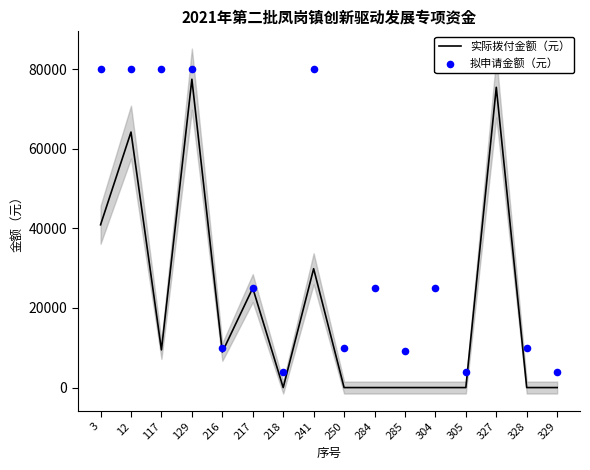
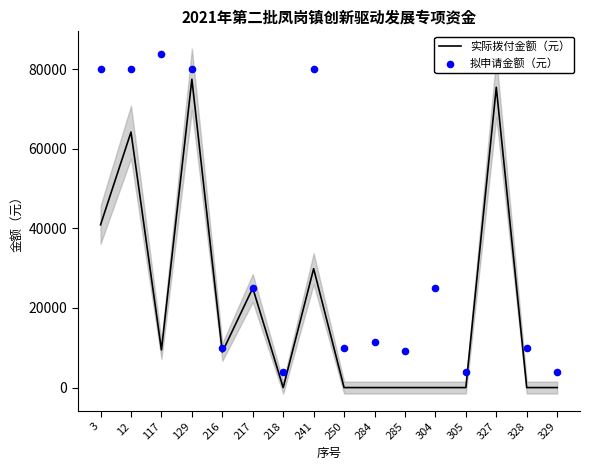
  {
    "实际拨付金额（元）": {
      "3": 41000,
      "12": 64000,
      "117": 9000,
      "129": 77000,
      "216": 9000,
      "218": 0,
      "241": 30000,
      "250": 0,
      "284": 0,
      "285": 0,
      "304": 0,
      "305": 0,
      "327": 75000,
      "328": 0,
      "329": 0
    },
    "拟申请金额（元）": {
-     "117": 80000,
-     "284": 25000
+     "117": 84000,
+     "284": 11000
    }
  }
